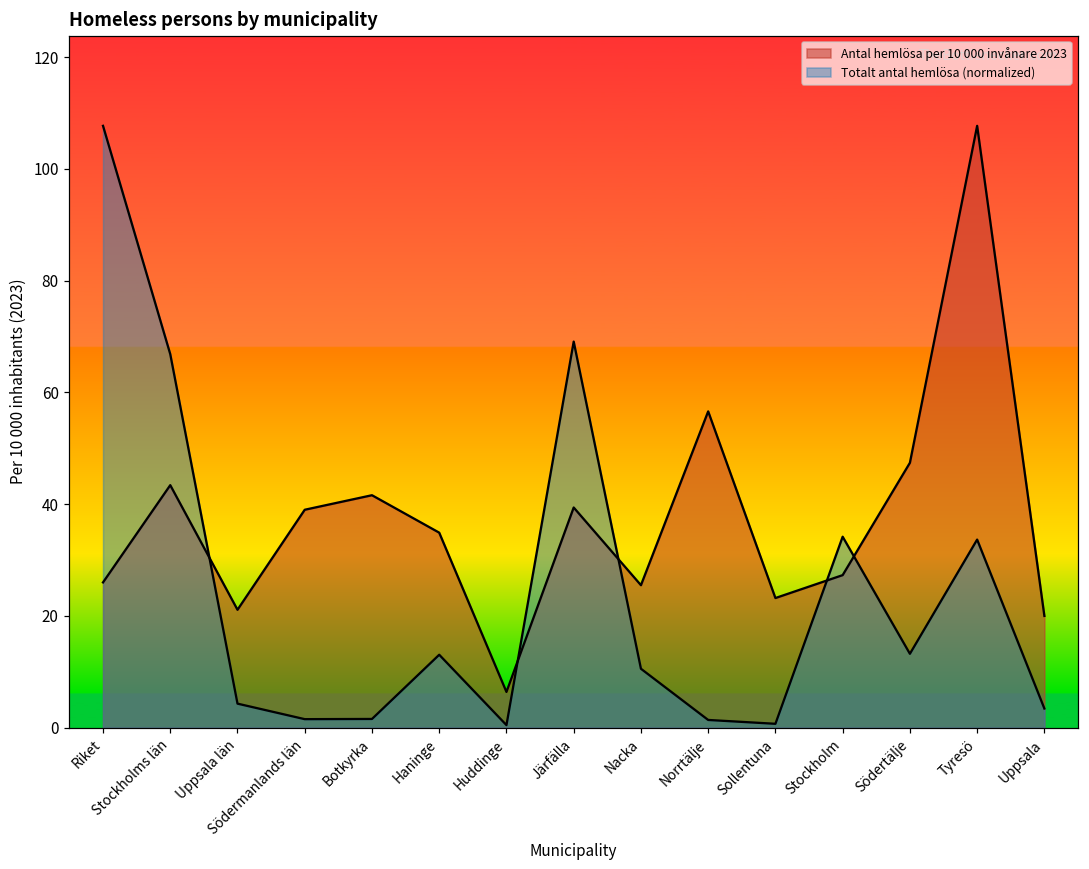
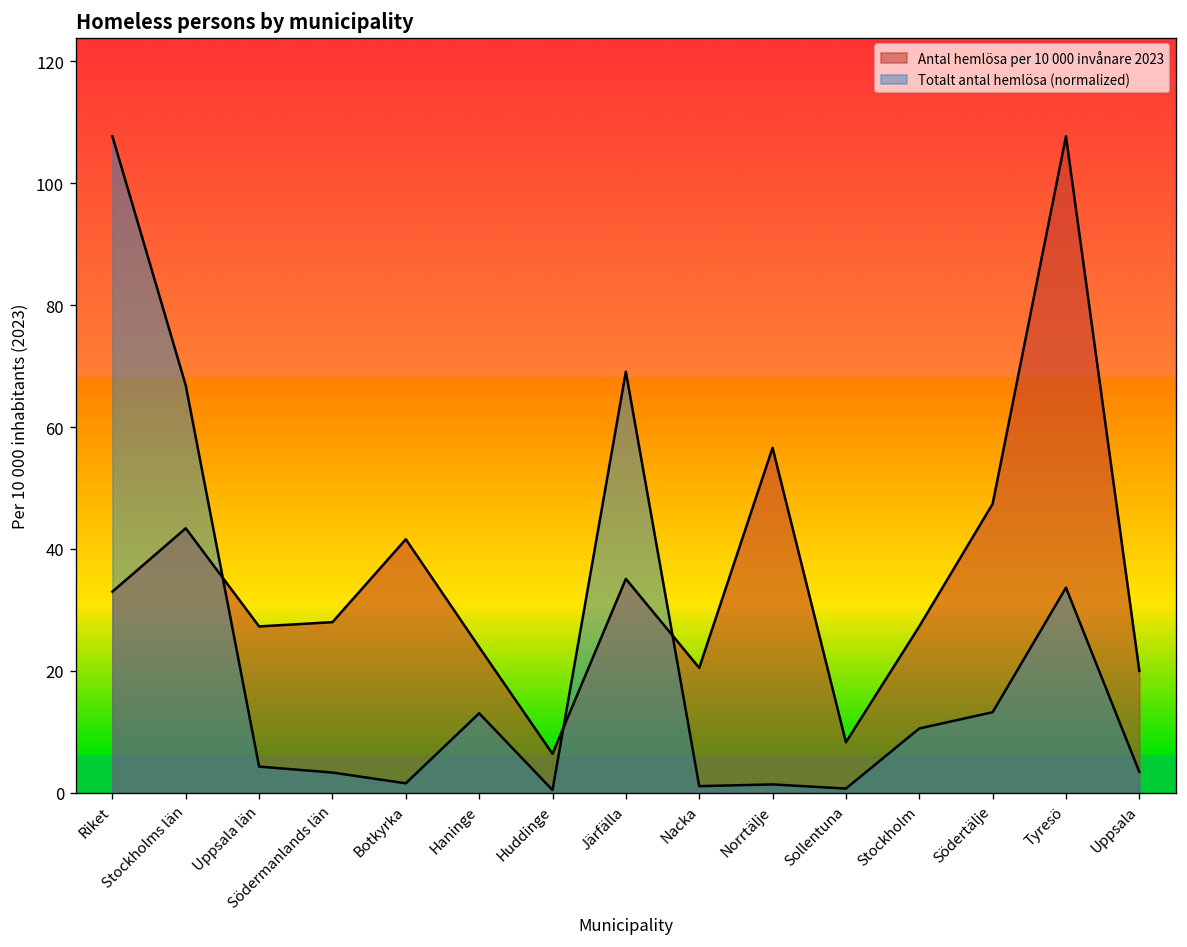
  {
    "Antal hemlösa per 10 000 invånare 2023": {
-     "Riket": 26,
+     "Riket": 33,
      "Stockholms län": 43,
-     "Uppsala län": 21,
-     "Södermanlands län": 39,
+     "Uppsala län": 27,
+     "Södermanlands län": 28,
      "Botkyrka": 42,
-     "Haninge": 35,
+     "Haninge": 24,
      "Huddinge": 6,
-     "Järfälla": 39,
-     "Nacka": 26,
+     "Järfälla": 35,
+     "Nacka": 21,
      "Norrtälje": 57,
-     "Sollentuna": 23,
+     "Sollentuna": 8,
      "Stockholm": 27,
      "Södertälje": 47,
      "Tyresö": 108,
      "Uppsala": 20
    },
    "Totalt antal hemlösa (normalized)": {
      "Riket": 108,
      "Stockholms län": 67,
      "Uppsala län": 4,
-     "Södermanlands län": 2,
+     "Södermanlands län": 3,
      "Botkyrka": 2,
      "Haninge": 13,
      "Huddinge": 0,
      "Järfälla": 69,
-     "Nacka": 11,
+     "Nacka": 1,
      "Norrtälje": 1,
      "Sollentuna": 1,
-     "Stockholm": 34,
+     "Stockholm": 11,
      "Södertälje": 13,
      "Tyresö": 34,
      "Uppsala": 3
    }
  }
